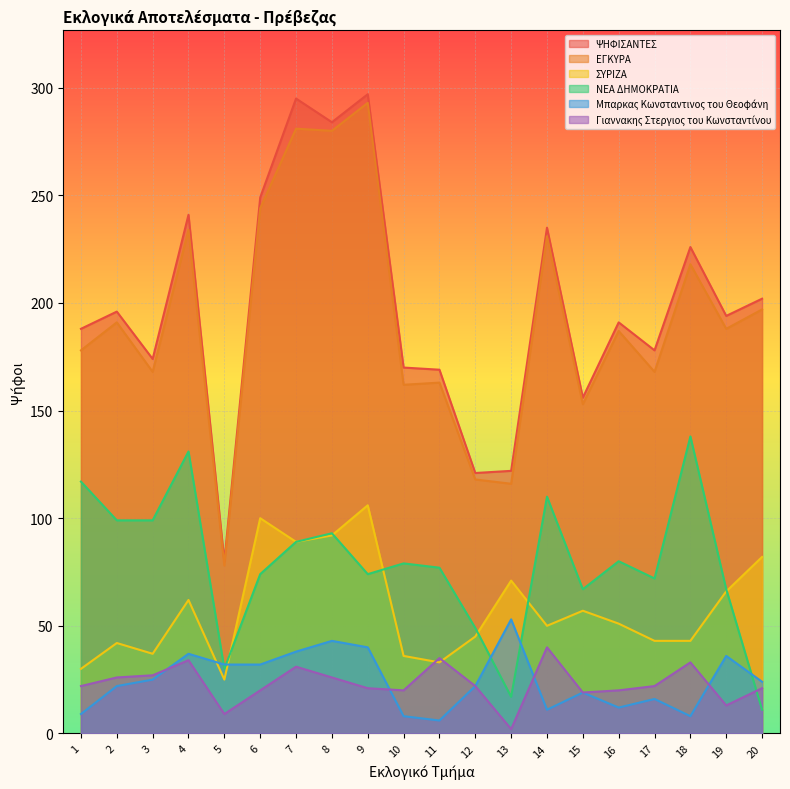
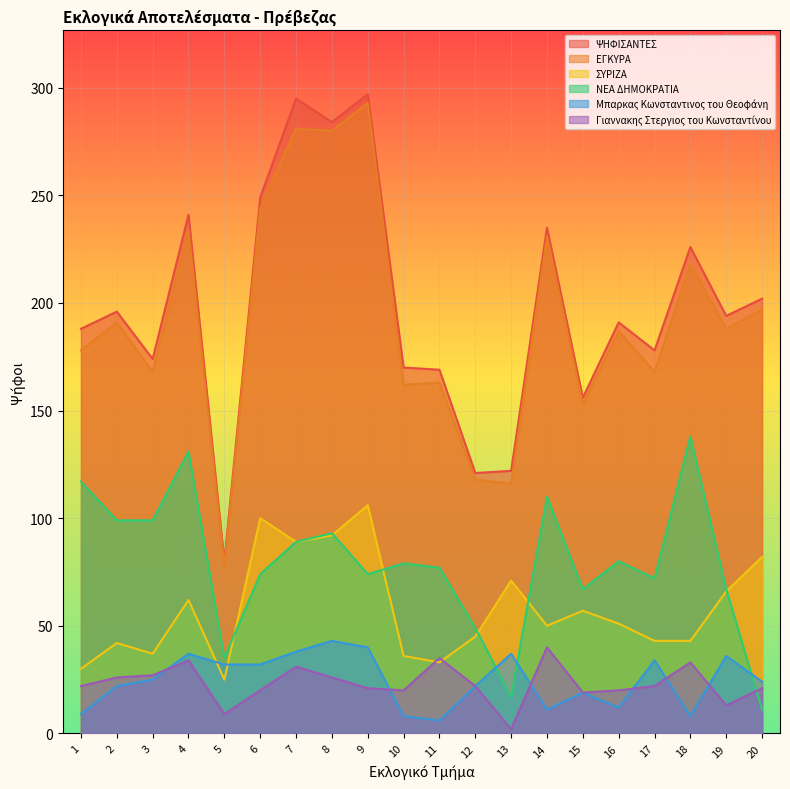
  {
    "ΣΥΡΙΖΑ": {
      "1": 30,
      "2": 42,
      "3": 37,
      "4": 62,
      "5": 25,
      "6": 100,
      "9": 106,
      "10": 36,
      "11": 33,
      "12": 45,
      "13": 71,
      "14": 50,
      "15": 57,
      "16": 51,
      "17": 43,
      "18": 43,
      "20": 82
    },
    "ΝΕΑ ΔΗΜΟΚΡΑΤΙΑ": {
      "1": 117,
      "2": 99,
      "3": 99,
      "4": 131,
-     "5": 30,
+     "5": 35,
      "6": 74,
      "9": 74,
      "10": 79,
      "11": 77,
      "12": 49,
      "13": 17,
      "14": 110,
      "15": 67,
      "16": 80,
      "17": 72,
      "18": 138,
      "20": 11
    },
    "Μπαρκας Κωνσταντινος του Θεοφάνη": {
      "1": 9,
      "2": 22,
      "3": 25,
      "4": 37,
      "5": 32,
      "6": 32,
      "7": 38,
      "8": 43,
      "9": 40,
      "10": 8,
      "11": 6,
-     "13": 53,
+     "13": 37,
      "14": 11,
      "16": 12,
-     "17": 16,
+     "17": 34,
      "18": 8,
      "19": 36,
      "20": 24
    },
    "Γιαννακης Στεργιος του Κωνσταντίνου": {
      "1": 22,
      "2": 26,
      "3": 27,
      "4": 34,
      "5": 9,
      "6": 20,
      "7": 31,
      "8": 26,
      "9": 21,
      "10": 20,
      "11": 35,
      "13": 2,
      "14": 40,
      "16": 20,
      "17": 22,
      "18": 33,
      "19": 13,
      "20": 21
    }
  }
